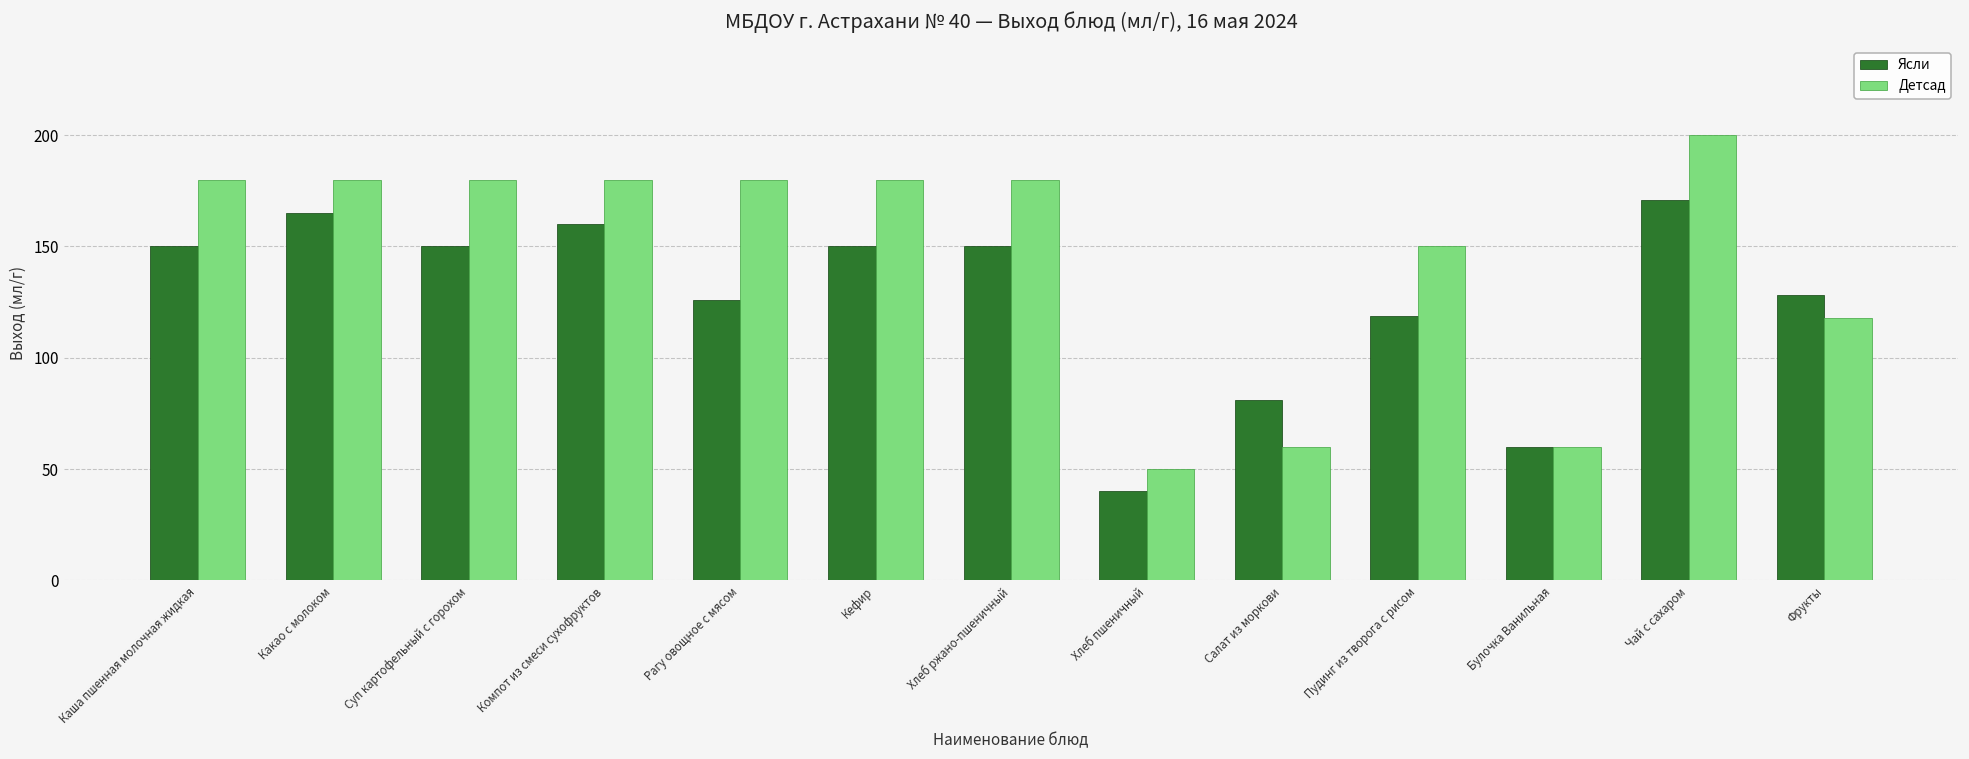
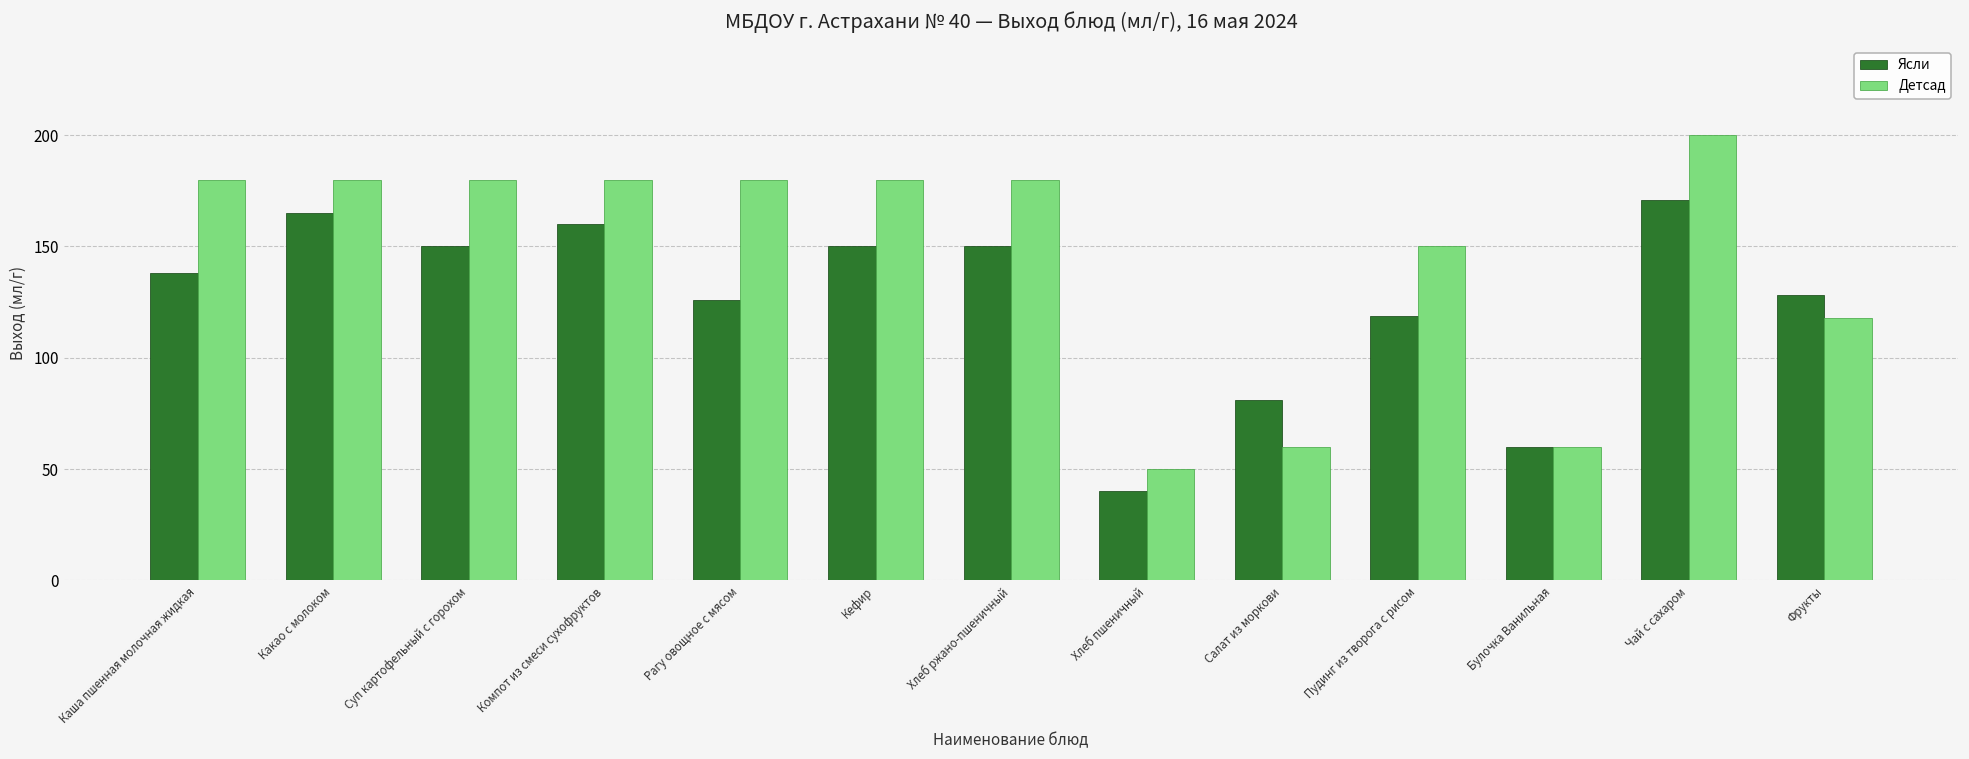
  {
    "Ясли": {
-     "Каша пшенная молочная жидкая": 150,
+     "Каша пшенная молочная жидкая": 138,
      "Какао с молоком": 165,
      "Суп картофельный с горохом": 150,
      "Компот из смеси сухофруктов": 160,
      "Рагу овощное с мясом": 126,
      "Кефир": 150,
      "Хлеб ржано-пшеничный": 150,
      "Хлеб пшеничный": 40,
      "Салат из моркови": 81,
      "Пудинг из творога с рисом": 119,
      "Булочка Ванильная": 60,
      "Чай с сахаром": 171,
      "Фрукты": 128
    },
    "Детсад": {
      "Каша пшенная молочная жидкая": 180,
      "Какао с молоком": 180,
      "Суп картофельный с горохом": 180,
      "Компот из смеси сухофруктов": 180,
      "Рагу овощное с мясом": 180,
      "Кефир": 180,
      "Хлеб ржано-пшеничный": 180,
      "Хлеб пшеничный": 50,
      "Салат из моркови": 60,
      "Пудинг из творога с рисом": 150,
      "Булочка Ванильная": 60,
      "Чай с сахаром": 200,
      "Фрукты": 118
    }
  }
